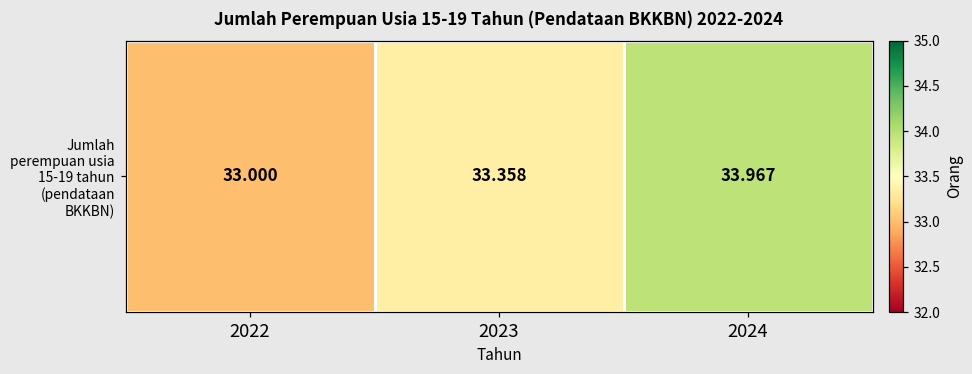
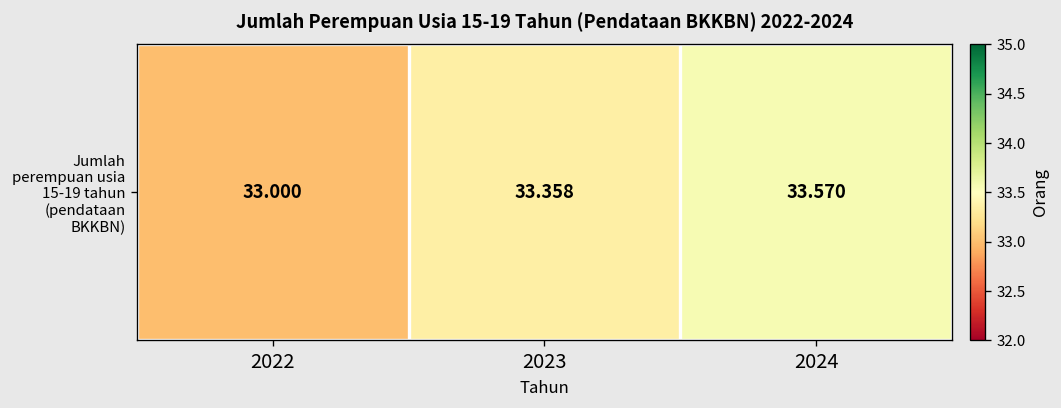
  {
    "Jumlah perempuan usia 15-19 tahun (pendataan BKKBN)": {
      "2022": 33.000,
      "2023": 33.358,
-     "2024": 33.967
+     "2024": 33.570
    }
  }
